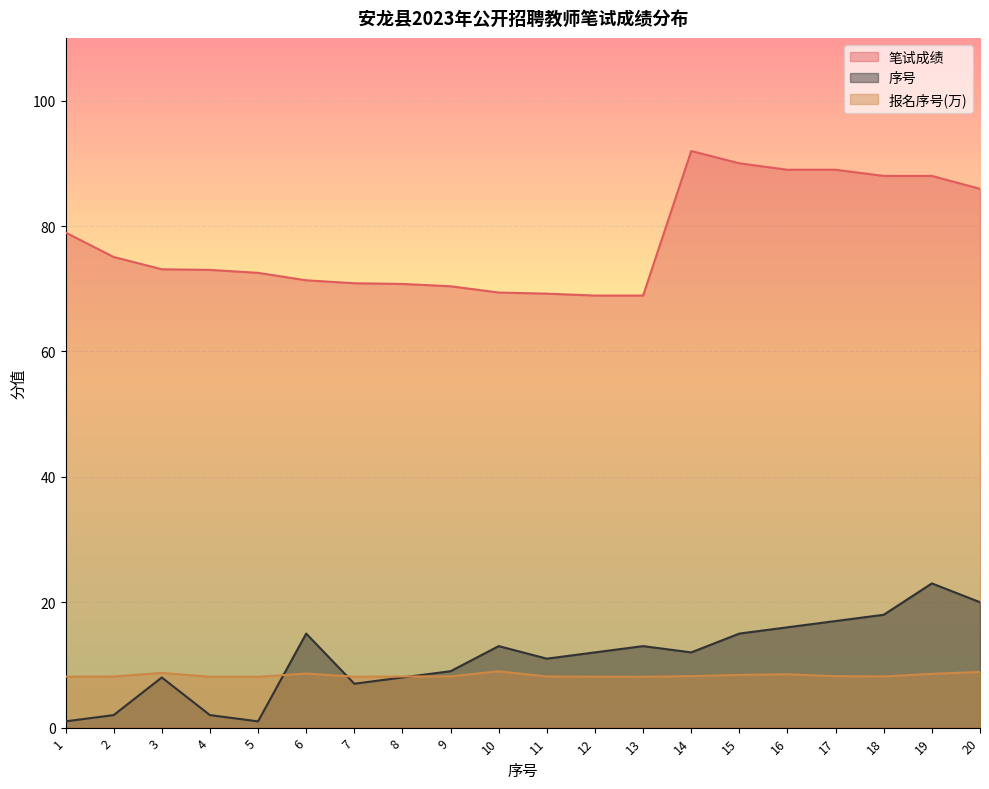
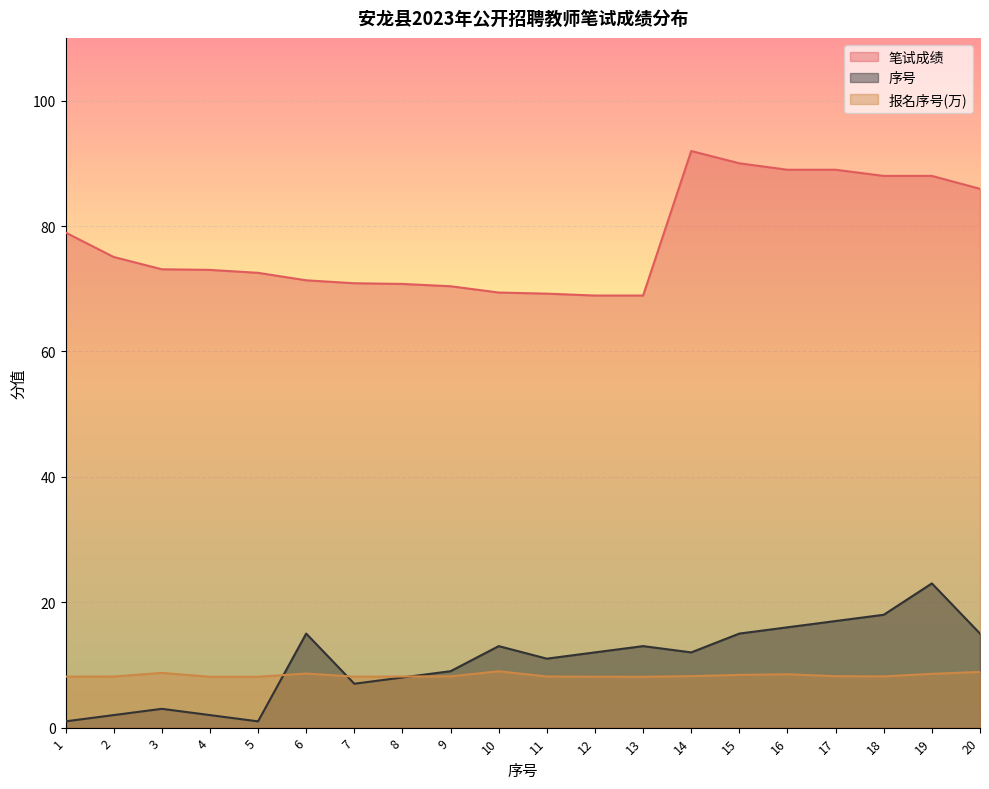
  {
    "序号": {
      "1": 1,
      "2": 2,
-     "3": 8,
+     "3": 3,
      "4": 2,
      "5": 1,
      "6": 15,
      "7": 7,
      "9": 9,
      "10": 13,
      "11": 11,
      "12": 12,
      "13": 13,
      "14": 12,
      "15": 15,
      "16": 16,
      "17": 17,
      "18": 18,
      "19": 23,
-     "20": 20
+     "20": 15
    }
  }
